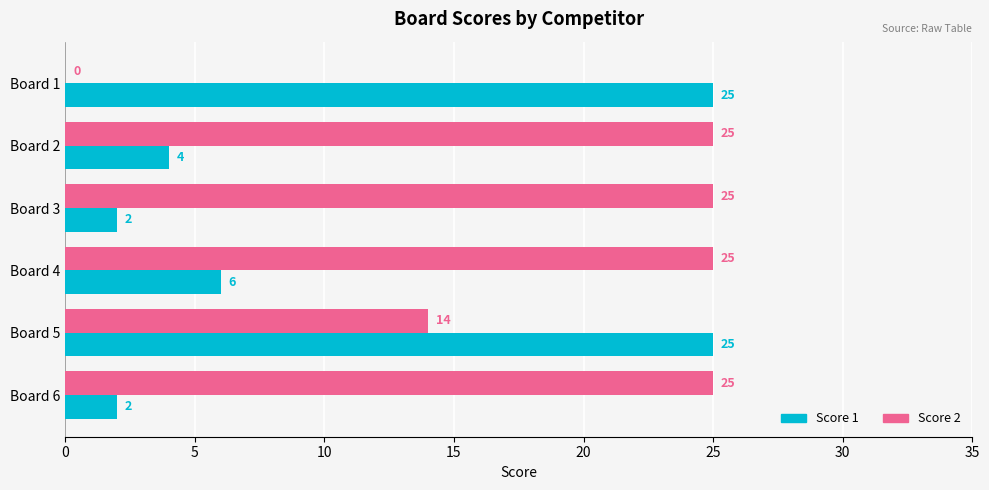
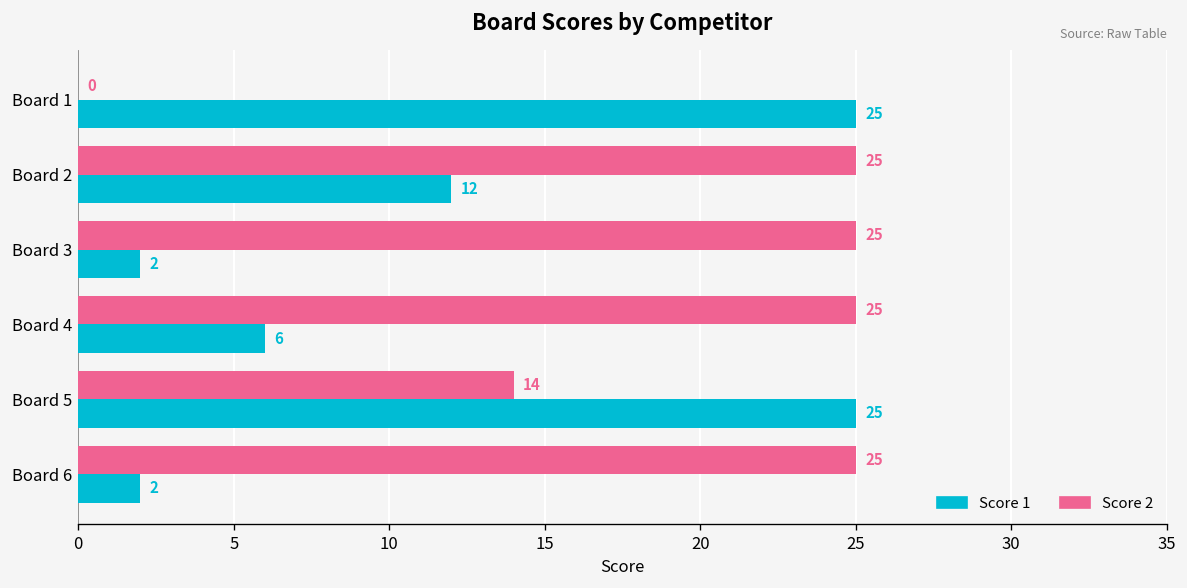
  {
    "Score 1": {
      "Board 1": 25,
-     "Board 2": 4,
+     "Board 2": 12,
      "Board 3": 2,
      "Board 4": 6,
      "Board 5": 25,
      "Board 6": 2
    },
    "Score 2": {
      "Board 1": 0,
      "Board 2": 25,
      "Board 3": 25,
      "Board 4": 25,
      "Board 5": 14,
      "Board 6": 25
    }
  }
